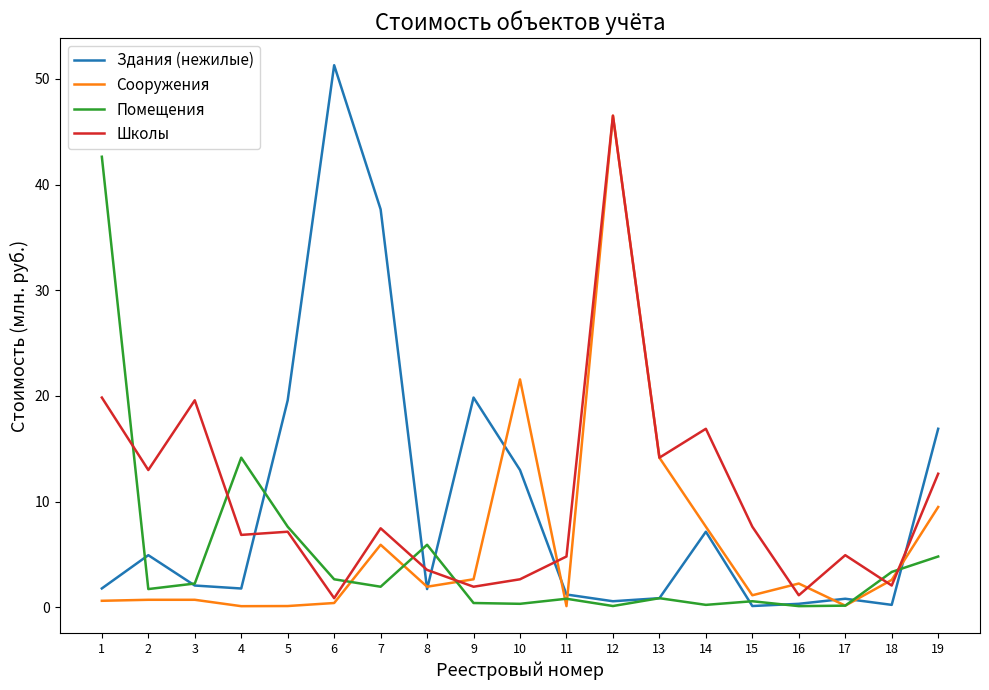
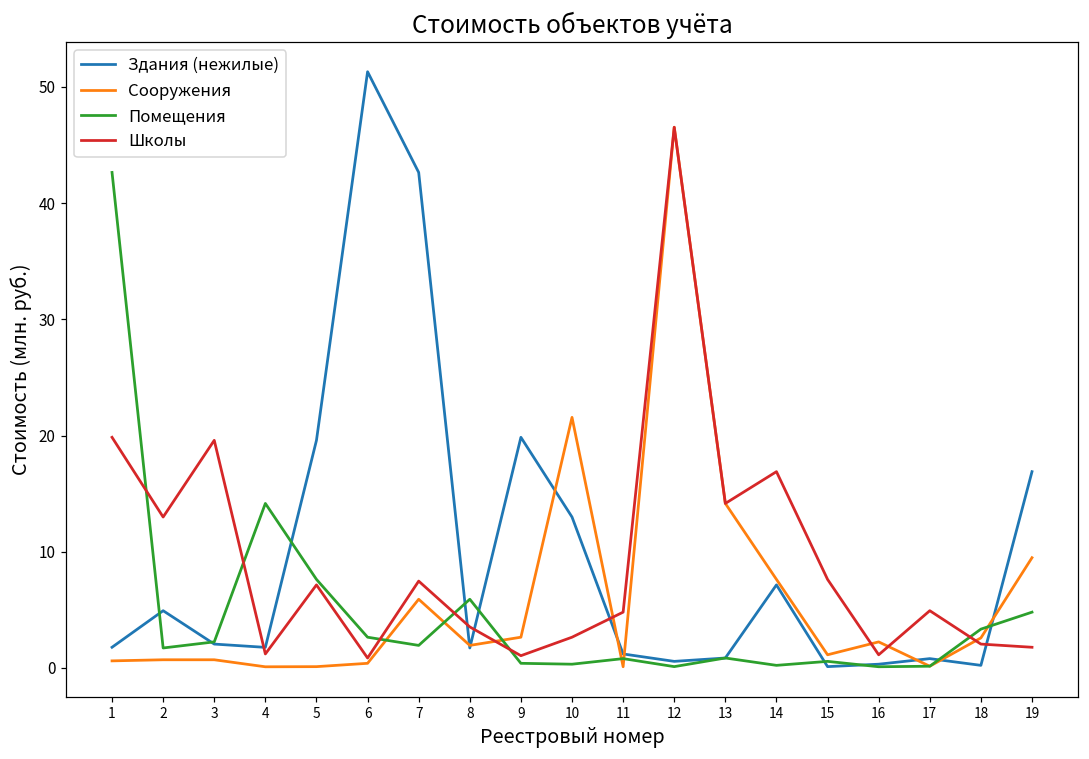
  {
    "Здания (нежилые)": {
      "1": 1.8,
      "2": 4.9,
      "4": 1.8,
      "5": 19.6,
      "6": 51.3,
-     "7": 37.7,
+     "7": 42.6,
      "9": 19.8,
      "10": 13.0,
      "11": 1.2,
      "12": 0.6,
      "14": 7.1,
      "15": 0.1,
      "17": 0.8,
      "18": 0.2,
      "19": 16.9
    },
    "Сооружения": {
      "1": 0.6,
      "2": 0.7,
      "3": 0.7,
      "4": 0.1,
      "5": 0.1,
      "6": 0.4,
      "7": 5.9,
      "9": 2.6,
      "10": 21.6,
      "11": 0.1,
      "14": 7.6,
      "15": 1.1,
      "16": 2.2,
      "18": 2.6,
      "19": 9.5
    },
    "Помещения": {
      "1": 42.6,
      "2": 1.7,
      "4": 14.2,
      "5": 7.6,
      "6": 2.6,
      "7": 1.9,
      "8": 5.9,
      "9": 0.4,
      "10": 0.3,
      "11": 0.8,
      "12": 0.1,
      "14": 0.2,
      "15": 0.6,
      "18": 3.3,
      "19": 4.8
    },
    "Школы": {
      "1": 19.8,
      "2": 13.0,
      "3": 19.6,
-     "4": 6.8,
+     "4": 1.2,
      "5": 7.1,
      "6": 0.9,
      "7": 7.5,
      "8": 3.5,
-     "9": 1.9,
+     "9": 1.1,
      "10": 2.6,
      "11": 4.8,
      "14": 16.9,
      "15": 7.6,
      "16": 1.1,
      "17": 4.9,
      "18": 2.1,
-     "19": 12.6
+     "19": 1.8
    }
  }
